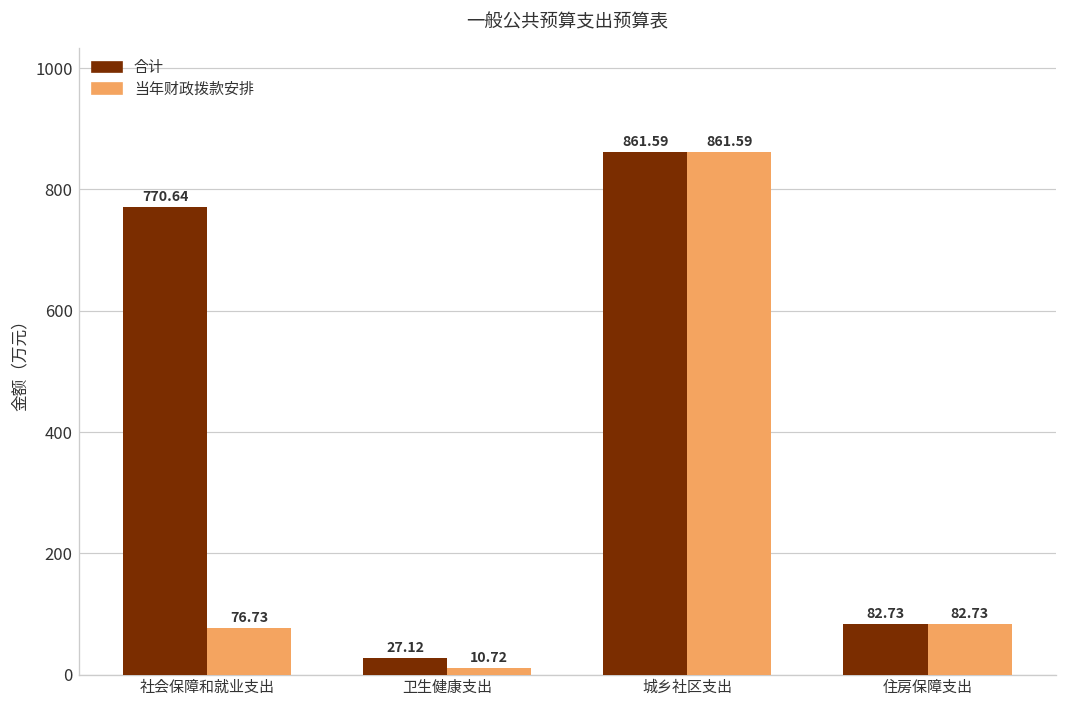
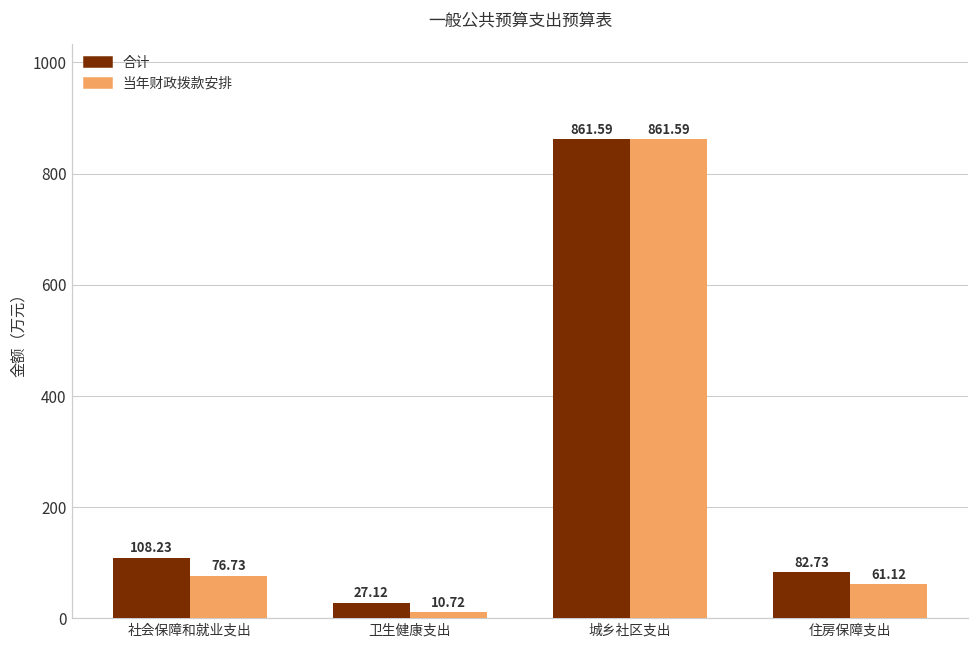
  {
    "合计": {
-     "社会保障和就业支出": 770.64,
+     "社会保障和就业支出": 108.23,
      "卫生健康支出": 27.12,
      "城乡社区支出": 861.59,
      "住房保障支出": 82.73
    },
    "当年财政拨款安排": {
      "社会保障和就业支出": 76.73,
      "卫生健康支出": 10.72,
      "城乡社区支出": 861.59,
-     "住房保障支出": 82.73
+     "住房保障支出": 61.12
    }
  }
